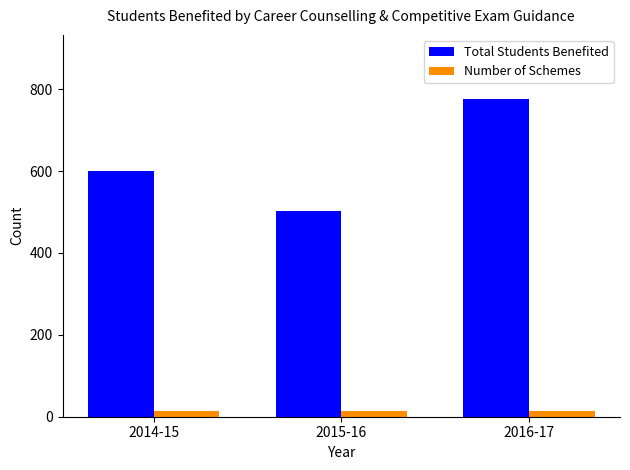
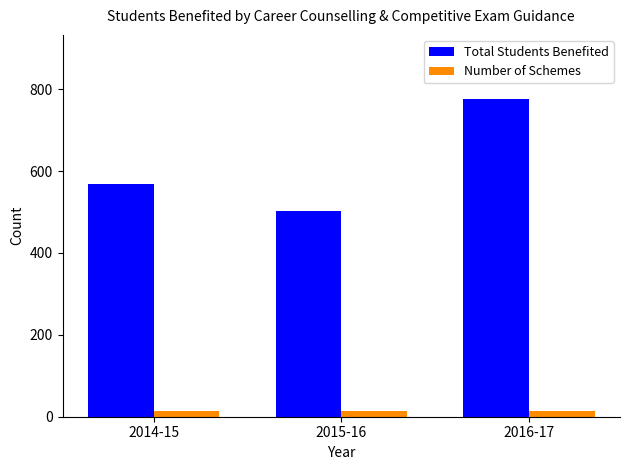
  {
    "Total Students Benefited": {
-     "2014-15": 600,
+     "2014-15": 570,
      "2015-16": 500,
      "2016-17": 780
    },
    "Number of Schemes": {
      "2014-15": 10,
      "2015-16": 10,
      "2016-17": 10
    }
  }
